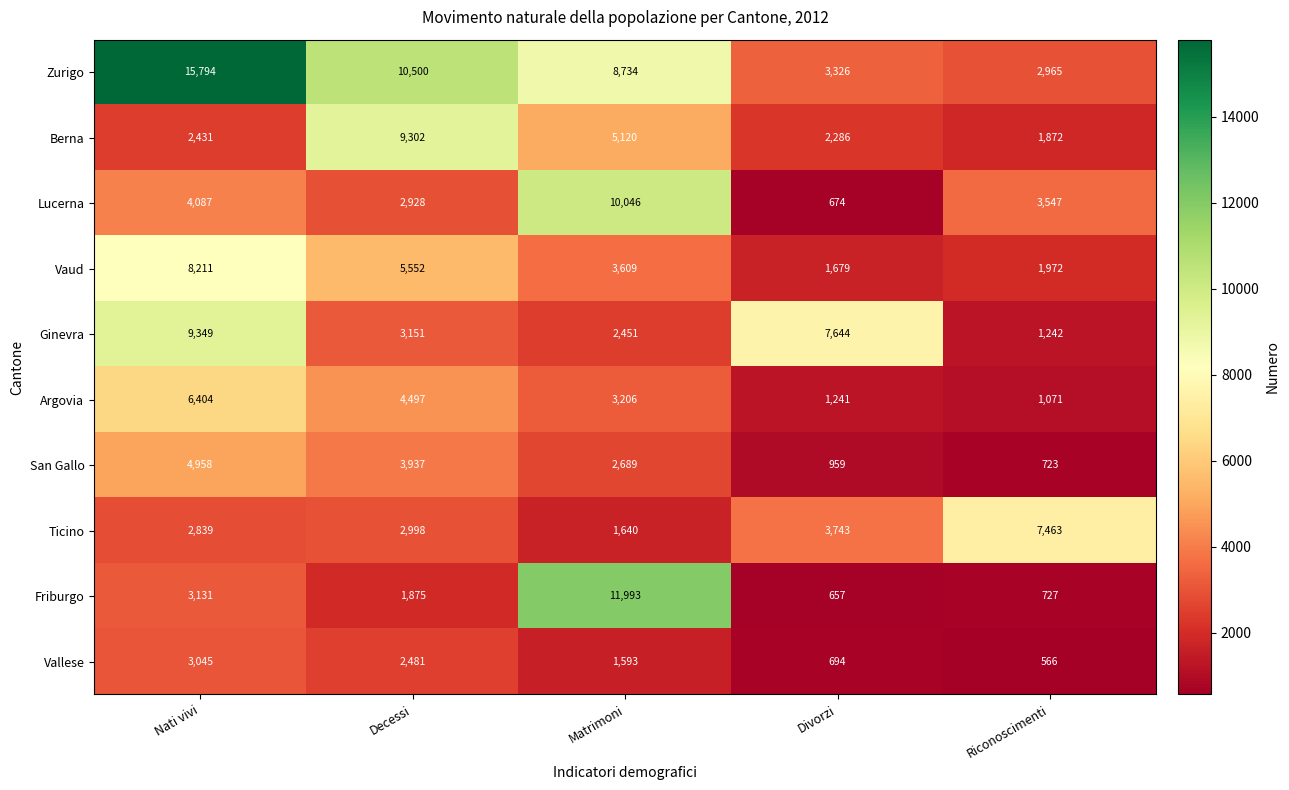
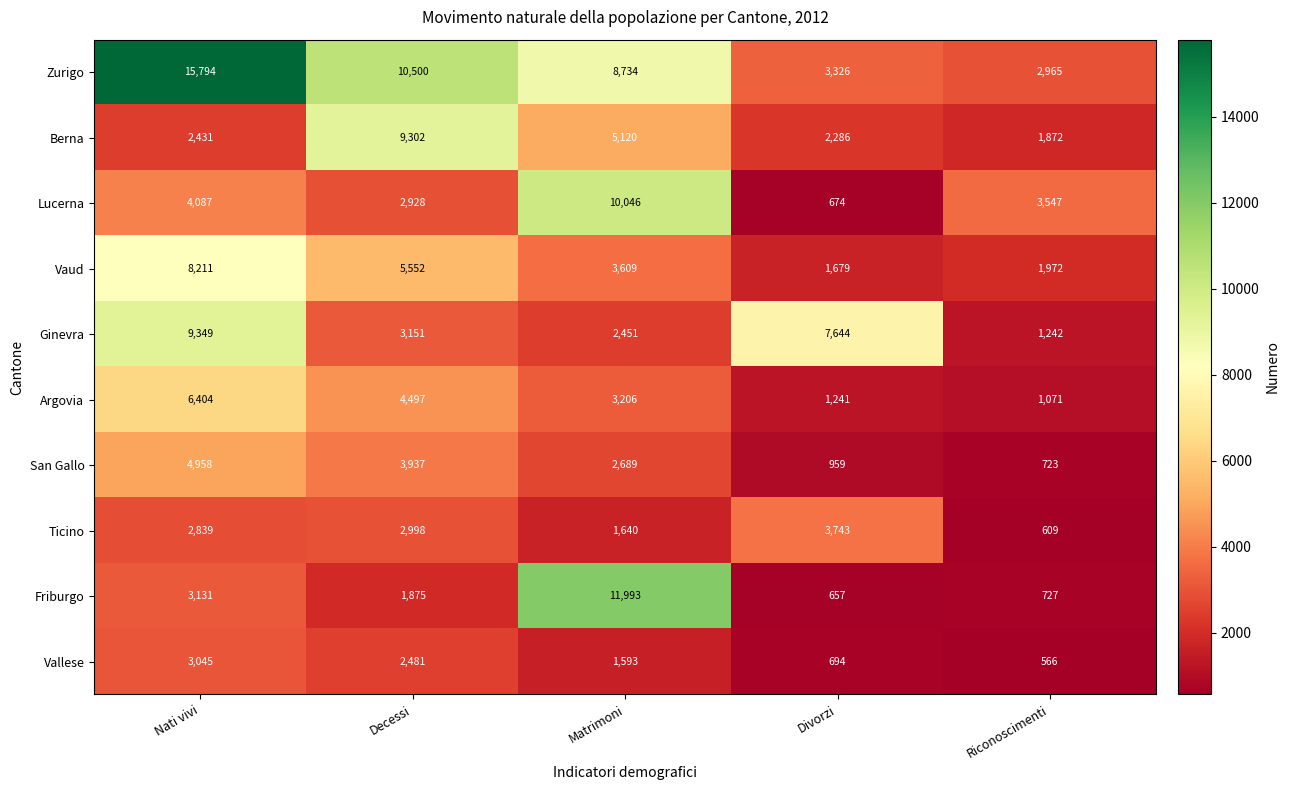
  {
    "Zurigo": {
      "Nati vivi": "15,794",
      "Decessi": "10,500",
      "Matrimoni": "8,734",
      "Divorzi": "3,326",
      "Riconoscimenti": "2,965"
    },
    "Berna": {
      "Nati vivi": "2,431",
      "Decessi": "9,302",
      "Matrimoni": "5,120",
      "Divorzi": "2,286",
      "Riconoscimenti": "1,872"
    },
    "Lucerna": {
      "Nati vivi": "4,087",
      "Decessi": "2,928",
      "Matrimoni": "10,046",
      "Divorzi": "674",
      "Riconoscimenti": "3,547"
    },
    "Vaud": {
      "Nati vivi": "8,211",
      "Decessi": "5,552",
      "Matrimoni": "3,609",
      "Divorzi": "1,679",
      "Riconoscimenti": "1,972"
    },
    "Ginevra": {
      "Nati vivi": "9,349",
      "Decessi": "3,151",
      "Matrimoni": "2,451",
      "Divorzi": "7,644",
      "Riconoscimenti": "1,242"
    },
    "Argovia": {
      "Nati vivi": "6,404",
      "Decessi": "4,497",
      "Matrimoni": "3,206",
      "Divorzi": "1,241",
      "Riconoscimenti": "1,071"
    },
    "San Gallo": {
      "Nati vivi": "4,958",
      "Decessi": "3,937",
      "Matrimoni": "2,689",
      "Divorzi": "959",
      "Riconoscimenti": "723"
    },
    "Ticino": {
      "Nati vivi": "2,839",
      "Decessi": "2,998",
      "Matrimoni": "1,640",
      "Divorzi": "3,743",
-     "Riconoscimenti": "7,463"
+     "Riconoscimenti": "609"
    },
    "Friburgo": {
      "Nati vivi": "3,131",
      "Decessi": "1,875",
      "Matrimoni": "11,993",
      "Divorzi": "657",
      "Riconoscimenti": "727"
    },
    "Vallese": {
      "Nati vivi": "3,045",
      "Decessi": "2,481",
      "Matrimoni": "1,593",
      "Divorzi": "694",
      "Riconoscimenti": "566"
    }
  }
